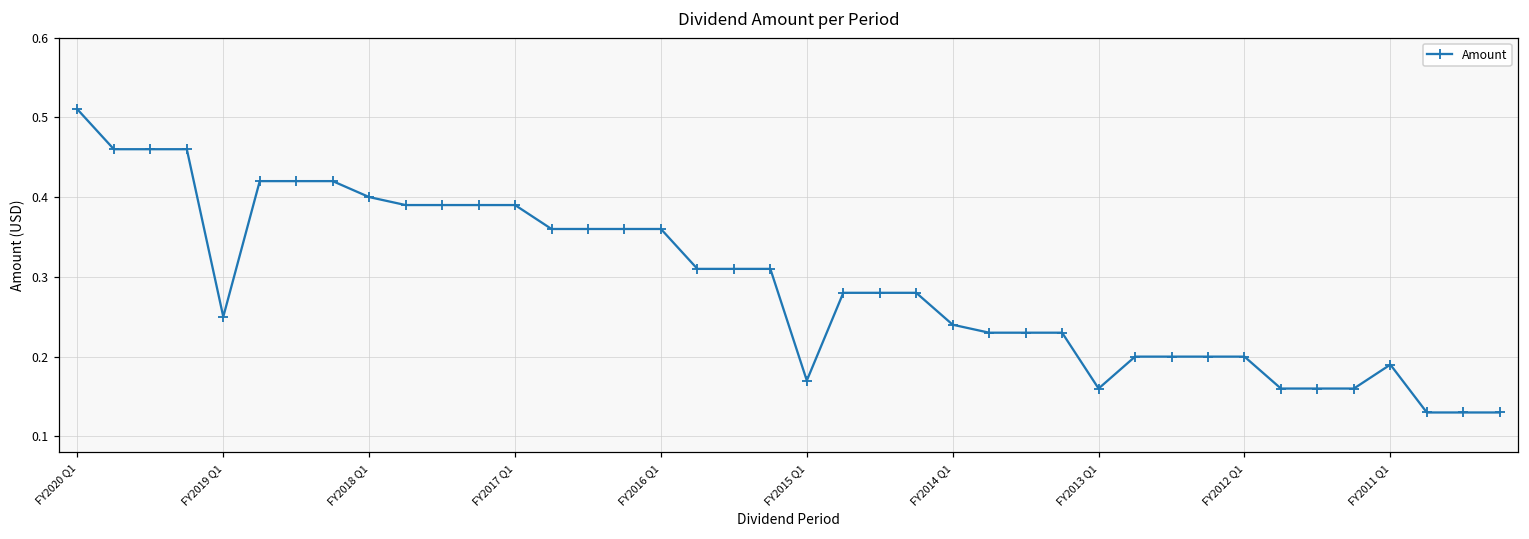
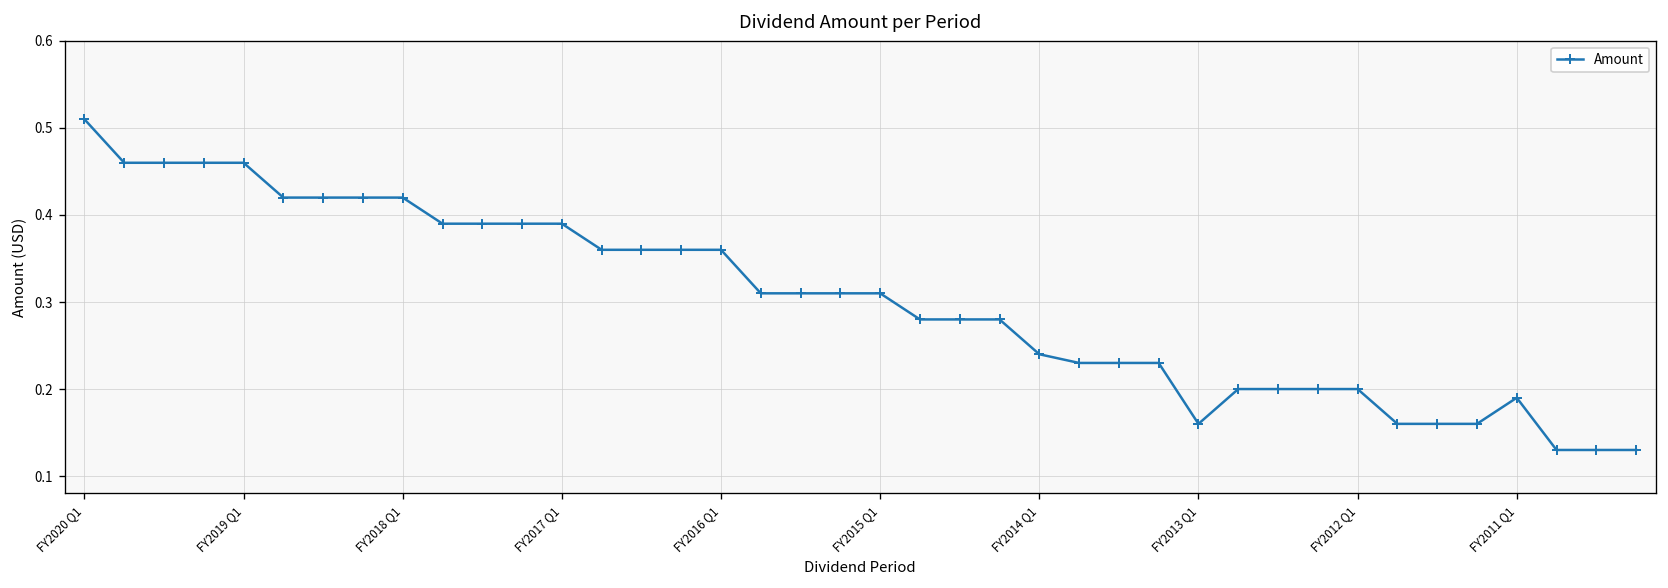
  {
    "FY2020 Q1": 0.51,
-   "FY2019 Q1": 0.25,
-   "FY2018 Q1": 0.40,
+   "FY2019 Q1": 0.46,
+   "FY2018 Q1": 0.42,
    "FY2017 Q1": 0.39,
    "FY2016 Q1": 0.36,
-   "FY2015 Q1": 0.17,
+   "FY2015 Q1": 0.31,
    "FY2014 Q1": 0.24,
    "FY2013 Q1": 0.16,
    "FY2012 Q1": 0.20,
    "FY2011 Q1": 0.19
  }
